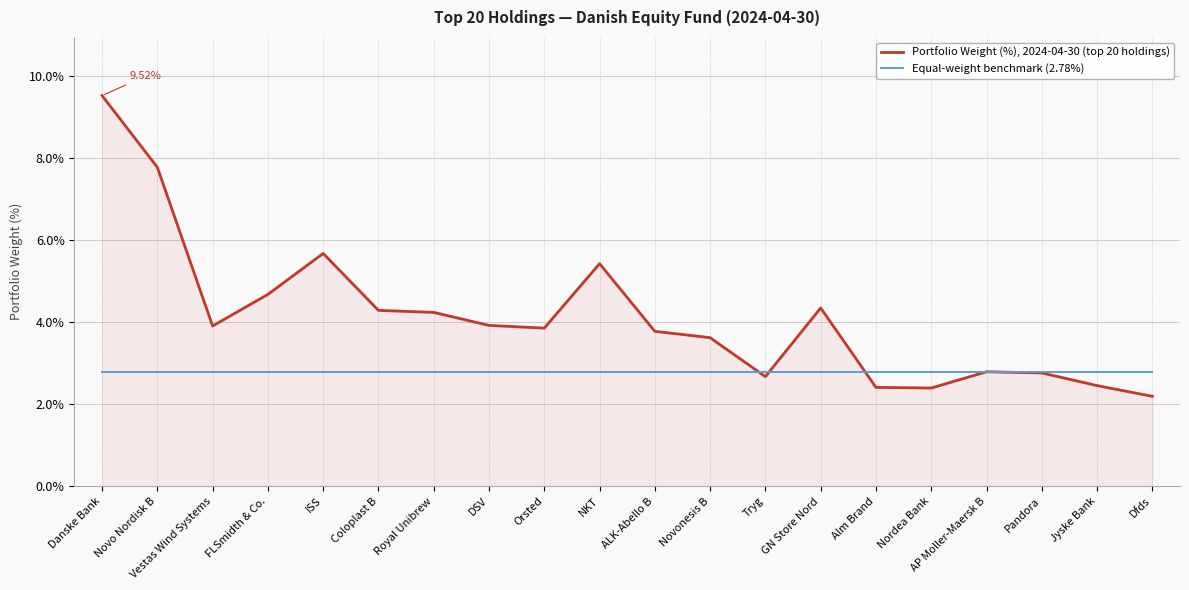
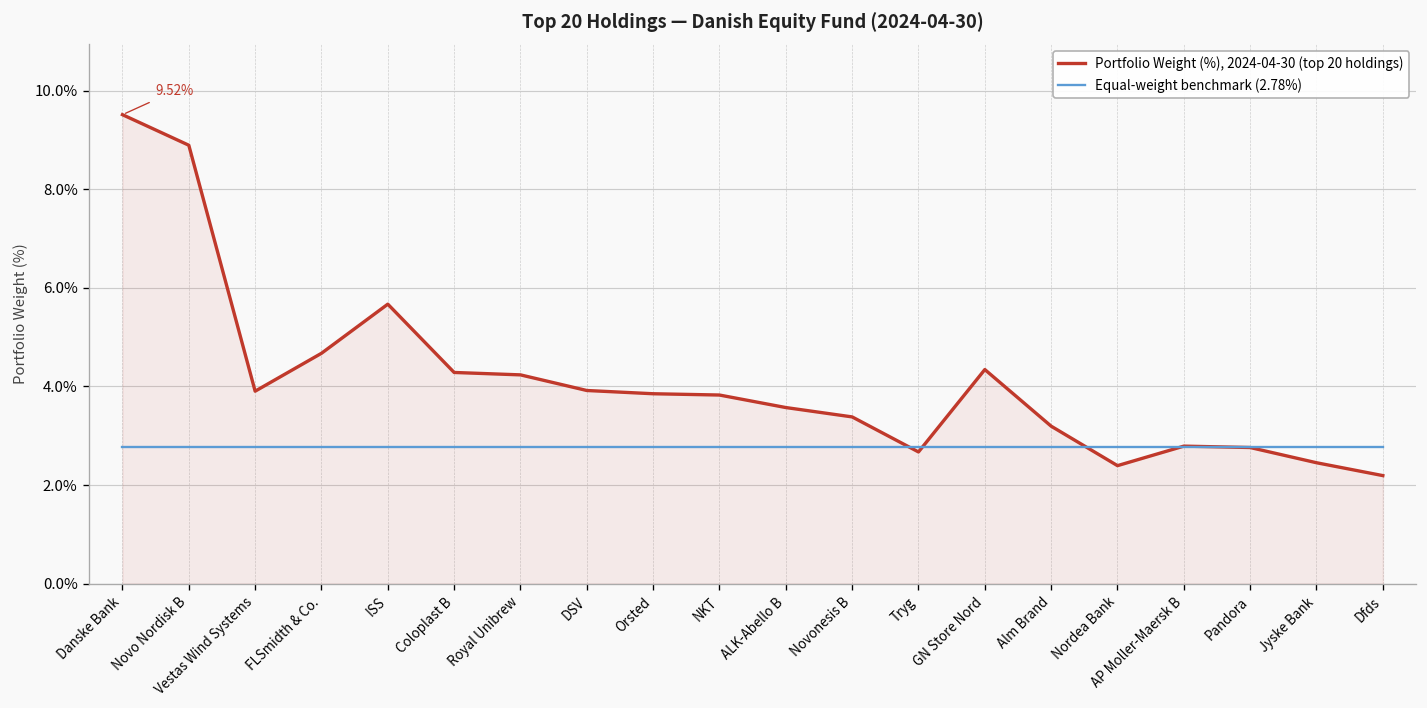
  {
    "Portfolio Weight (%), 2024-04-30 (top 20 holdings)": {
-     "Novo Nordisk B": "7.8%",
+     "Novo Nordisk B": "8.9%",
      "Vestas Wind Systems": "3.9%",
      "FLSmidth & Co.": "4.7%",
      "ISS": "5.7%",
      "Coloplast B": "4.3%",
      "Royal Unibrew": "4.2%",
      "DSV": "3.9%",
      "Orsted": "3.9%",
-     "NKT": "5.4%",
-     "ALK-Abello B": "3.8%",
-     "Novonesis B": "3.6%",
+     "NKT": "3.8%",
+     "ALK-Abello B": "3.6%",
+     "Novonesis B": "3.4%",
      "Tryg": "2.7%",
      "GN Store Nord": "4.3%",
-     "Alm Brand": "2.4%",
+     "Alm Brand": "3.2%",
      "Nordea Bank": "2.4%",
      "Jyske Bank": "2.5%",
      "Dfds": "2.2%"
    },
    "Equal-weight benchmark (2.78%)": {
      "Danske Bank": "2.8%",
      "Novo Nordisk B": "2.8%",
      "Vestas Wind Systems": "2.8%",
      "FLSmidth & Co.": "2.8%",
      "ISS": "2.8%",
      "Coloplast B": "2.8%",
      "Royal Unibrew": "2.8%",
      "DSV": "2.8%",
      "Orsted": "2.8%",
      "NKT": "2.8%",
      "ALK-Abello B": "2.8%",
      "Novonesis B": "2.8%",
      "Tryg": "2.8%",
      "GN Store Nord": "2.8%",
      "Alm Brand": "2.8%",
      "Nordea Bank": "2.8%",
      "Jyske Bank": "2.8%",
      "Dfds": "2.8%"
    }
  }
